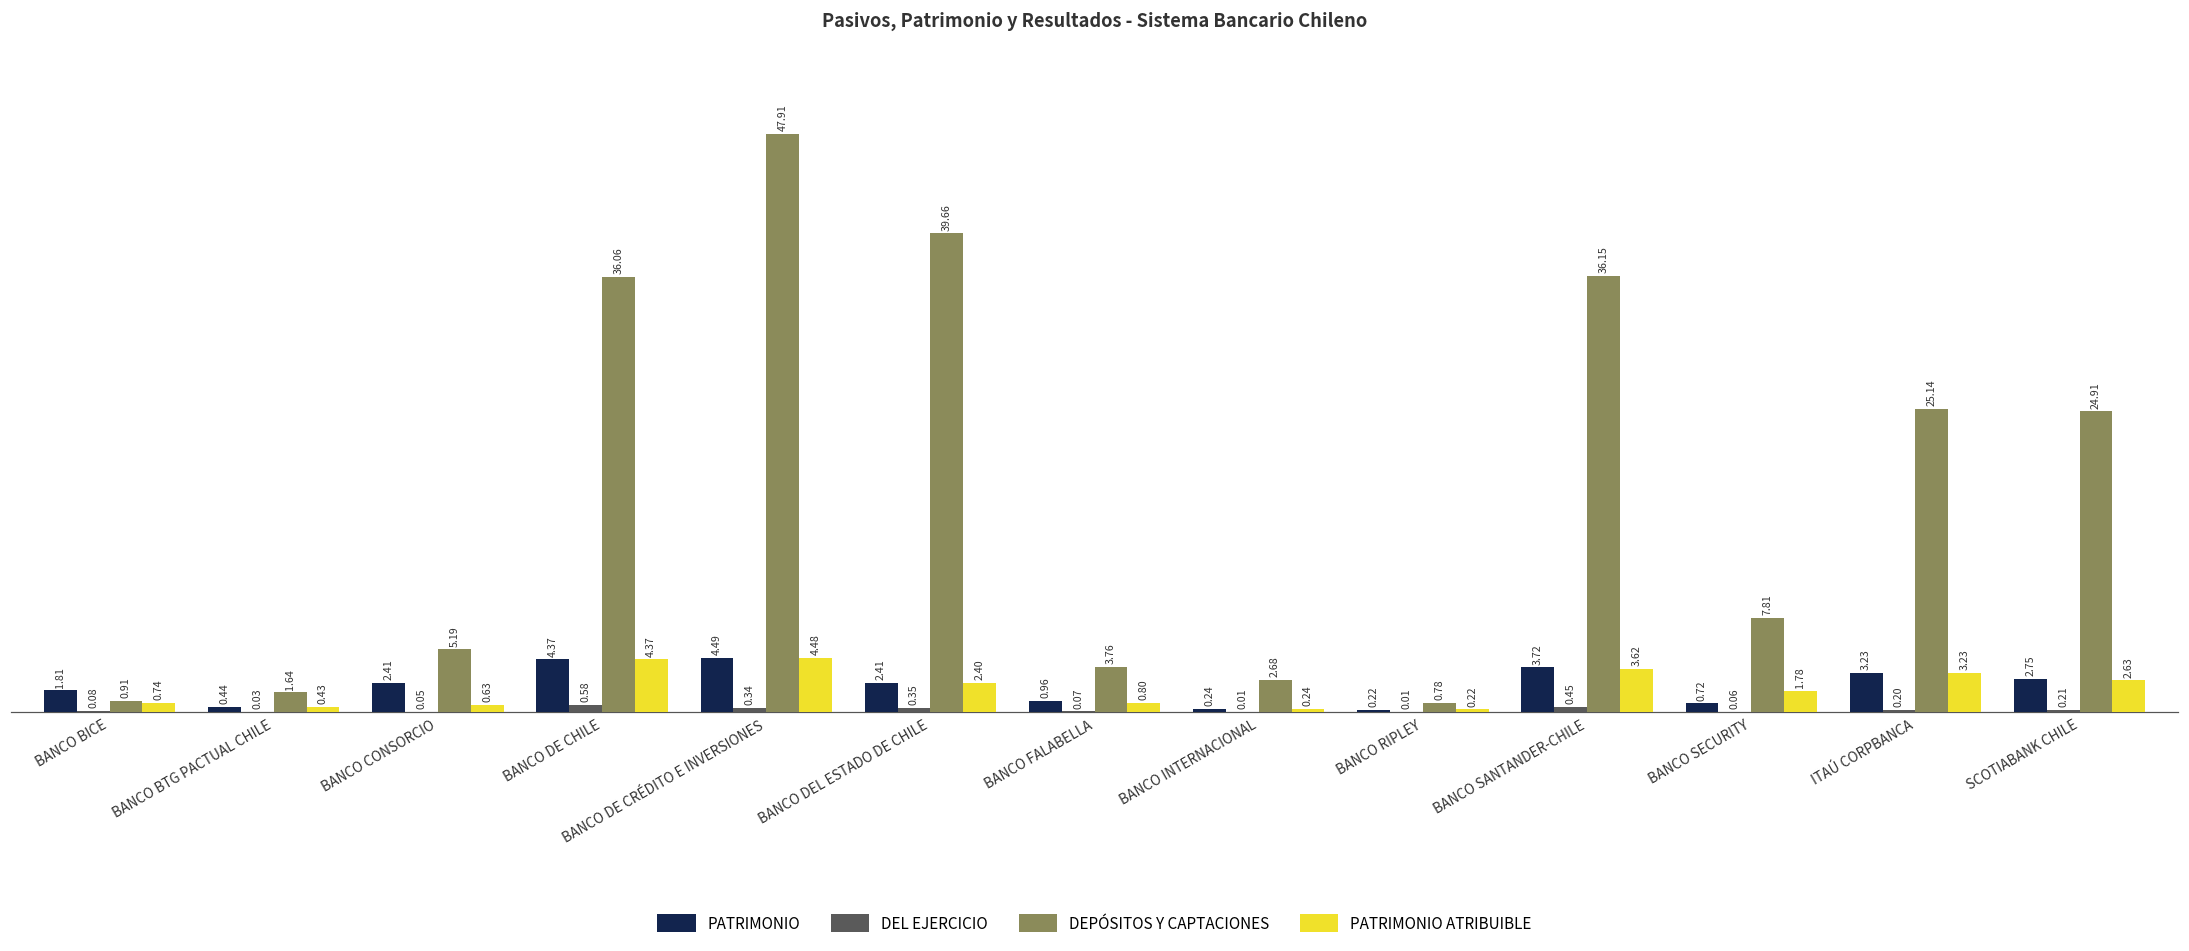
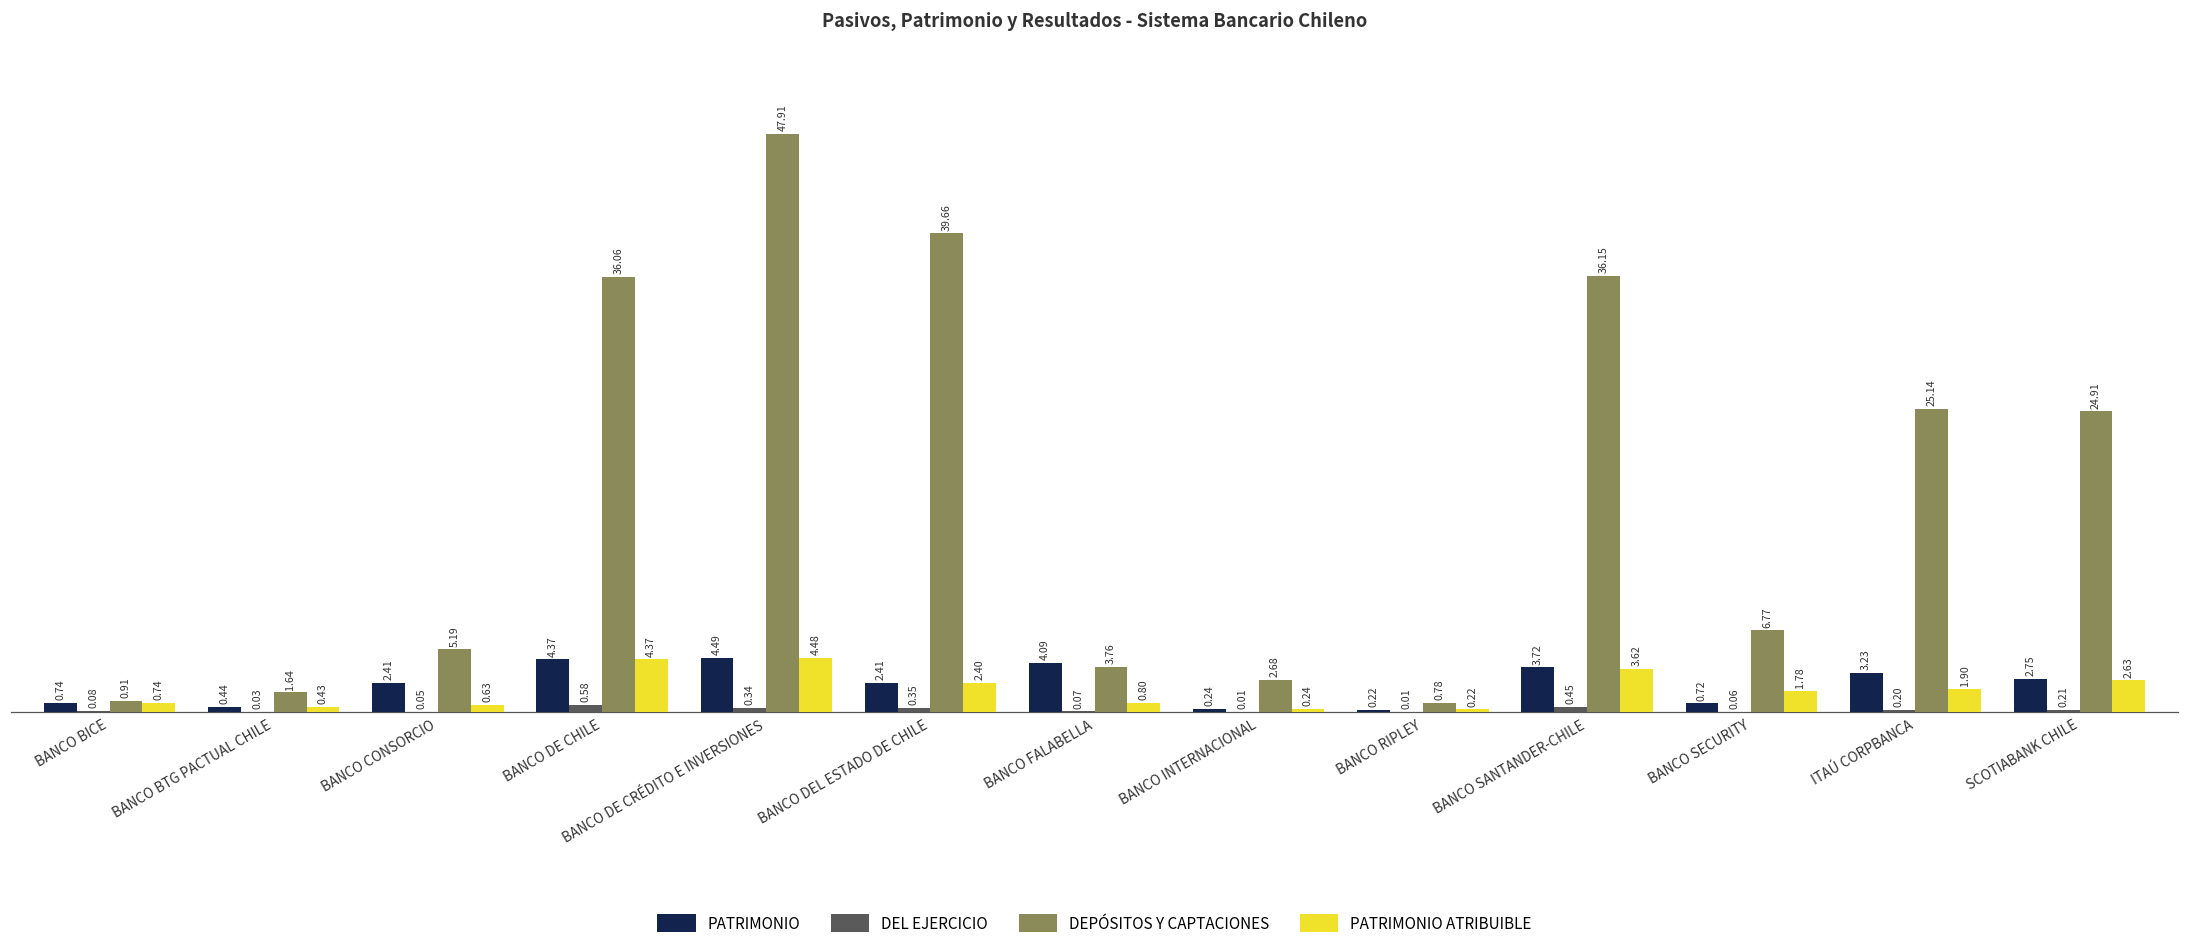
  {
    "PATRIMONIO": {
-     "BANCO BICE": 1.81,
+     "BANCO BICE": 0.74,
      "BANCO BTG PACTUAL CHILE": 0.44,
      "BANCO CONSORCIO": 2.41,
      "BANCO DE CHILE": 4.37,
      "BANCO DE CRÉDITO E INVERSIONES": 4.49,
      "BANCO DEL ESTADO DE CHILE": 2.41,
-     "BANCO FALABELLA": 0.96,
+     "BANCO FALABELLA": 4.09,
      "BANCO INTERNACIONAL": 0.24,
      "BANCO RIPLEY": 0.22,
      "BANCO SANTANDER-CHILE": 3.72,
      "BANCO SECURITY": 0.72,
      "ITAÚ CORPBANCA": 3.23,
      "SCOTIABANK CHILE": 2.75
    },
    "DEL EJERCICIO": {
      "BANCO BICE": 0.08,
      "BANCO BTG PACTUAL CHILE": 0.03,
      "BANCO CONSORCIO": 0.05,
      "BANCO DE CHILE": 0.58,
      "BANCO DE CRÉDITO E INVERSIONES": 0.34,
      "BANCO DEL ESTADO DE CHILE": 0.35,
      "BANCO FALABELLA": 0.07,
      "BANCO INTERNACIONAL": 0.01,
      "BANCO RIPLEY": 0.01,
      "BANCO SANTANDER-CHILE": 0.45,
      "BANCO SECURITY": 0.06,
      "ITAÚ CORPBANCA": 0.20,
      "SCOTIABANK CHILE": 0.21
    },
    "DEPÓSITOS Y CAPTACIONES": {
      "BANCO BICE": 0.91,
      "BANCO BTG PACTUAL CHILE": 1.64,
      "BANCO CONSORCIO": 5.19,
      "BANCO DE CHILE": 36.06,
      "BANCO DE CRÉDITO E INVERSIONES": 47.91,
      "BANCO DEL ESTADO DE CHILE": 39.66,
      "BANCO FALABELLA": 3.76,
      "BANCO INTERNACIONAL": 2.68,
      "BANCO RIPLEY": 0.78,
      "BANCO SANTANDER-CHILE": 36.15,
-     "BANCO SECURITY": 7.81,
+     "BANCO SECURITY": 6.77,
      "ITAÚ CORPBANCA": 25.14,
      "SCOTIABANK CHILE": 24.91
    },
    "PATRIMONIO ATRIBUIBLE": {
      "BANCO BICE": 0.74,
      "BANCO BTG PACTUAL CHILE": 0.43,
      "BANCO CONSORCIO": 0.63,
      "BANCO DE CHILE": 4.37,
      "BANCO DE CRÉDITO E INVERSIONES": 4.48,
      "BANCO DEL ESTADO DE CHILE": 2.40,
      "BANCO FALABELLA": 0.80,
      "BANCO INTERNACIONAL": 0.24,
      "BANCO RIPLEY": 0.22,
      "BANCO SANTANDER-CHILE": 3.62,
      "BANCO SECURITY": 1.78,
-     "ITAÚ CORPBANCA": 3.23,
+     "ITAÚ CORPBANCA": 1.90,
      "SCOTIABANK CHILE": 2.63
    }
  }
